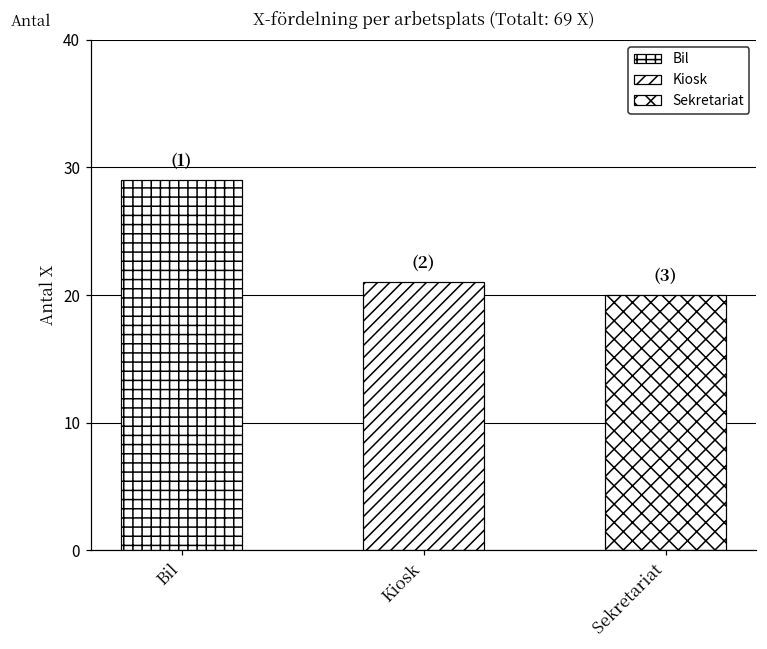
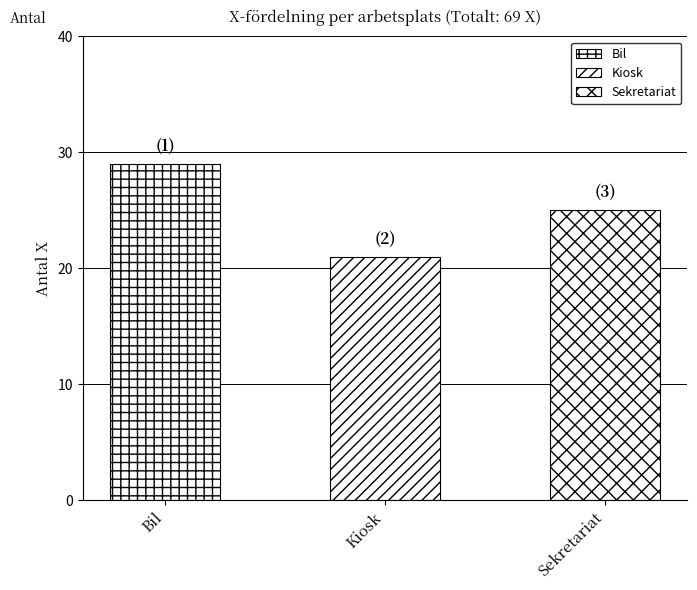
  {
-   "Sekretariat": 20
+   "Sekretariat": 25
  }
